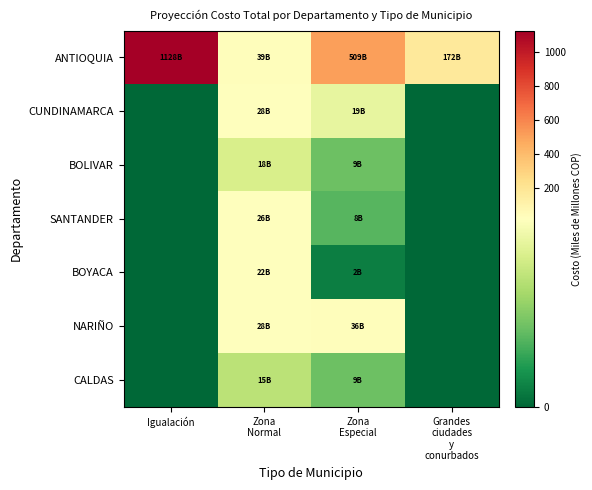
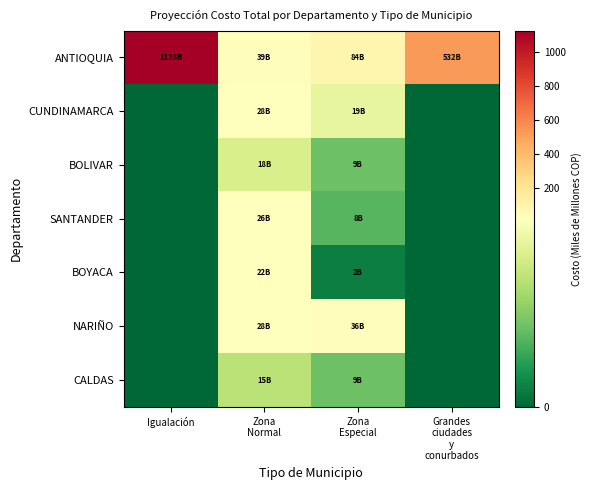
  {
    "ANTIOQUIA": {
      "Igualación": "1128B",
      "Zona Normal": "39B",
-     "Zona Especial": "509B",
-     "Grandes ciudades y conurbados": "172B"
+     "Zona Especial": "84B",
+     "Grandes ciudades y conurbados": "532B"
    },
    "CUNDINAMARCA": {
      "Zona Normal": "28B",
      "Zona Especial": "19B"
    },
    "BOLIVAR": {
      "Zona Normal": "18B",
      "Zona Especial": "9B"
    },
    "SANTANDER": {
      "Zona Normal": "26B",
      "Zona Especial": "8B"
    },
    "BOYACA": {
      "Zona Normal": "22B",
      "Zona Especial": "2B"
    },
    "NARIÑO": {
      "Zona Normal": "28B",
      "Zona Especial": "36B"
    },
    "CALDAS": {
      "Zona Normal": "15B",
      "Zona Especial": "9B"
    }
  }
